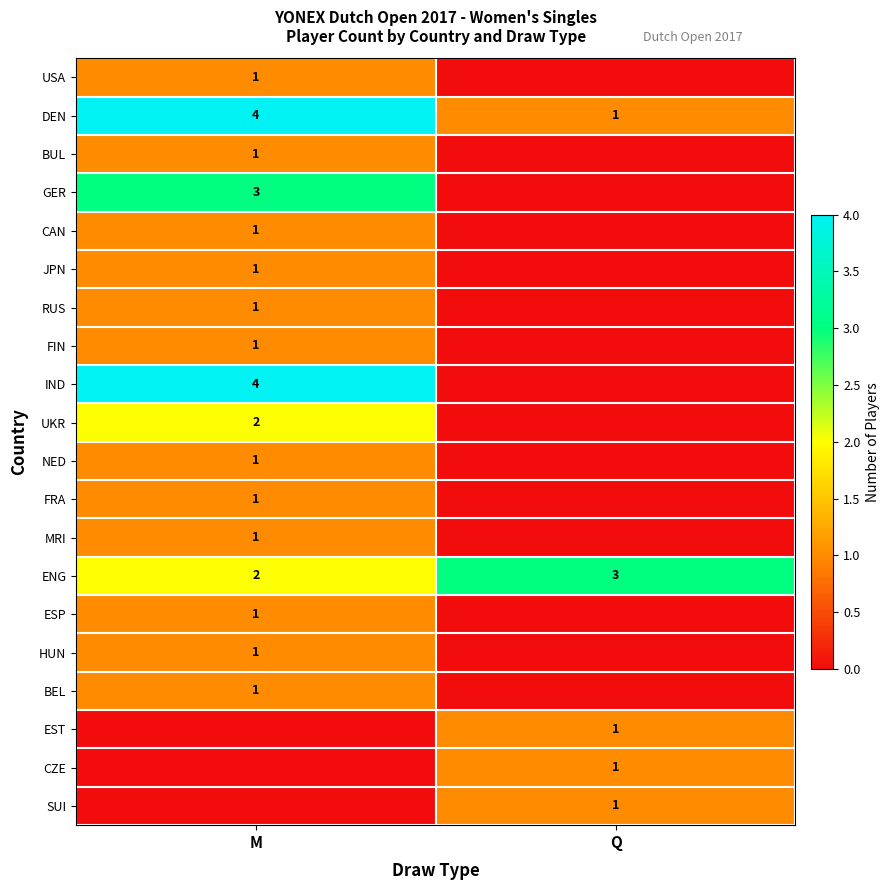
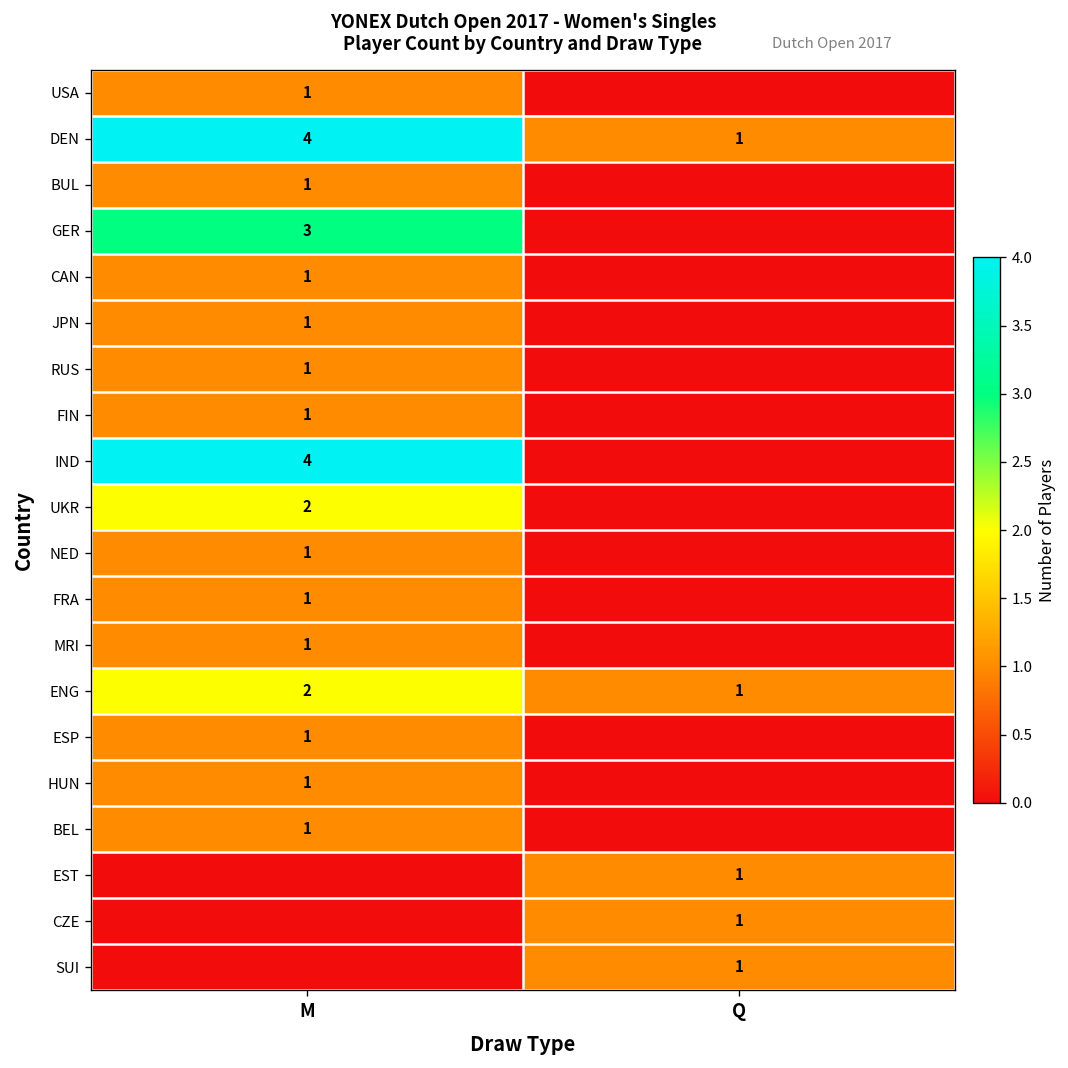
  {
    "USA": {
      "M": 1
    },
    "DEN": {
      "M": 4,
      "Q": 1
    },
    "BUL": {
      "M": 1
    },
    "GER": {
      "M": 3
    },
    "CAN": {
      "M": 1
    },
    "JPN": {
      "M": 1
    },
    "RUS": {
      "M": 1
    },
    "FIN": {
      "M": 1
    },
    "IND": {
      "M": 4
    },
    "UKR": {
      "M": 2
    },
    "NED": {
      "M": 1
    },
    "FRA": {
      "M": 1
    },
    "MRI": {
      "M": 1
    },
    "ENG": {
      "M": 2,
-     "Q": 3
+     "Q": 1
    },
    "ESP": {
      "M": 1
    },
    "HUN": {
      "M": 1
    },
    "BEL": {
      "M": 1
    },
    "EST": {
      "Q": 1
    },
    "CZE": {
      "Q": 1
    },
    "SUI": {
      "Q": 1
    }
  }
